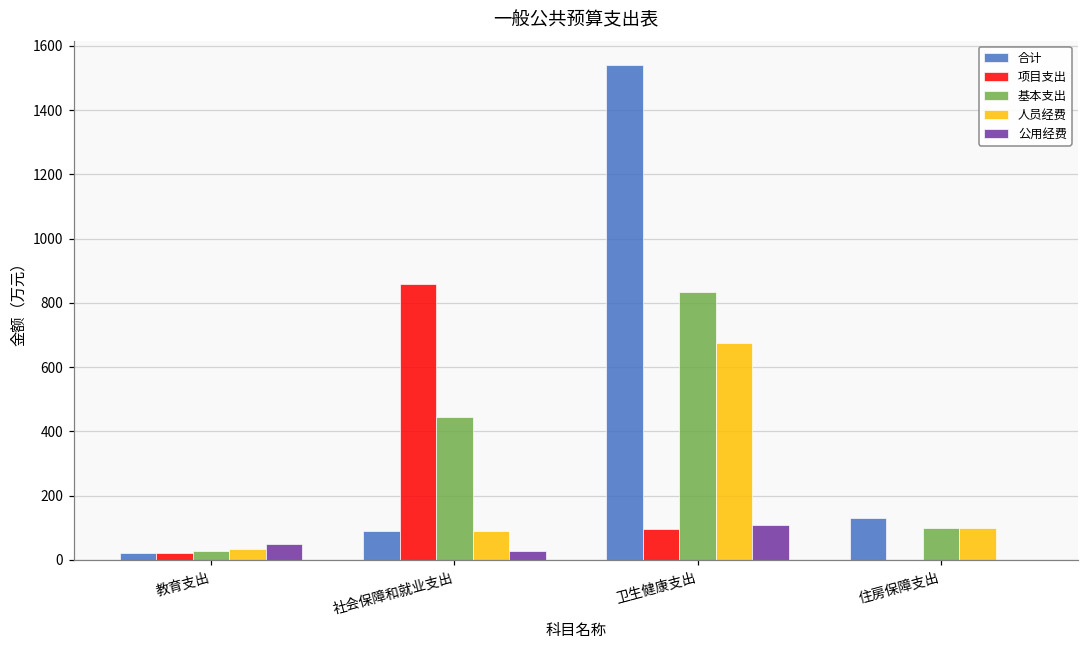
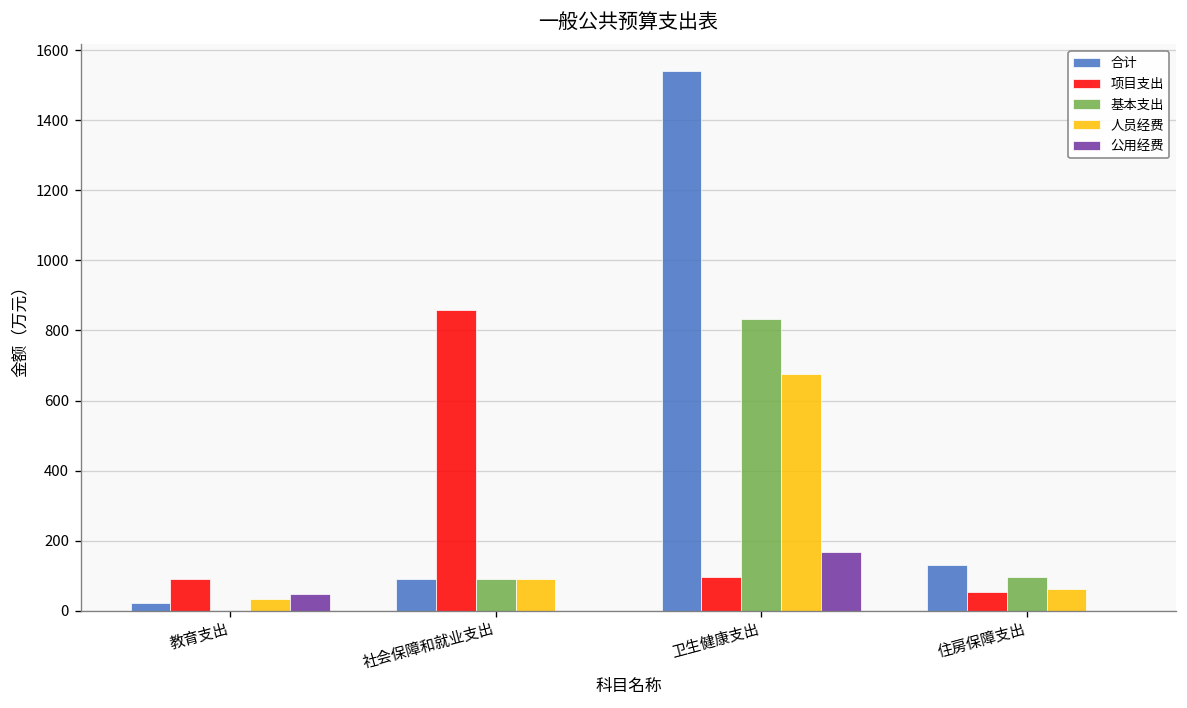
  {
    "合计": {
      "教育支出": 20,
      "社会保障和就业支出": 90,
      "卫生健康支出": 1540,
      "住房保障支出": 130
    },
    "项目支出": {
-     "教育支出": 20,
+     "教育支出": 90,
      "社会保障和就业支出": 860,
      "卫生健康支出": 100,
-     "住房保障支出": 0
+     "住房保障支出": 50
    },
    "基本支出": {
-     "教育支出": 30,
-     "社会保障和就业支出": 450,
+     "教育支出": 0,
+     "社会保障和就业支出": 90,
      "卫生健康支出": 830,
      "住房保障支出": 100
    },
    "人员经费": {
      "教育支出": 40,
      "社会保障和就业支出": 90,
      "卫生健康支出": 680,
-     "住房保障支出": 100
+     "住房保障支出": 60
    },
    "公用经费": {
      "教育支出": 50,
-     "社会保障和就业支出": 30,
-     "卫生健康支出": 110,
+     "社会保障和就业支出": 0,
+     "卫生健康支出": 170,
      "住房保障支出": 0
    }
  }
